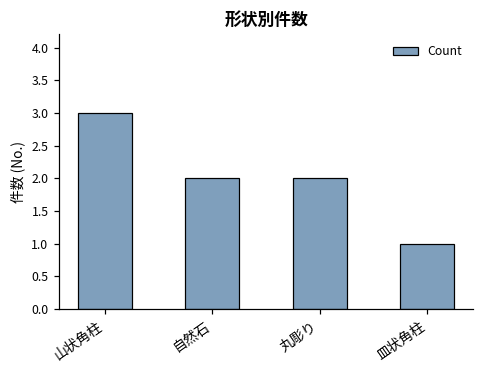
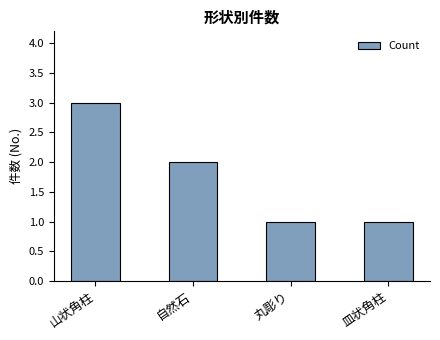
  {
    "山状角柱": 3,
    "自然石": 2,
-   "丸彫り": 2,
+   "丸彫り": 1,
    "皿状角柱": 1
  }
